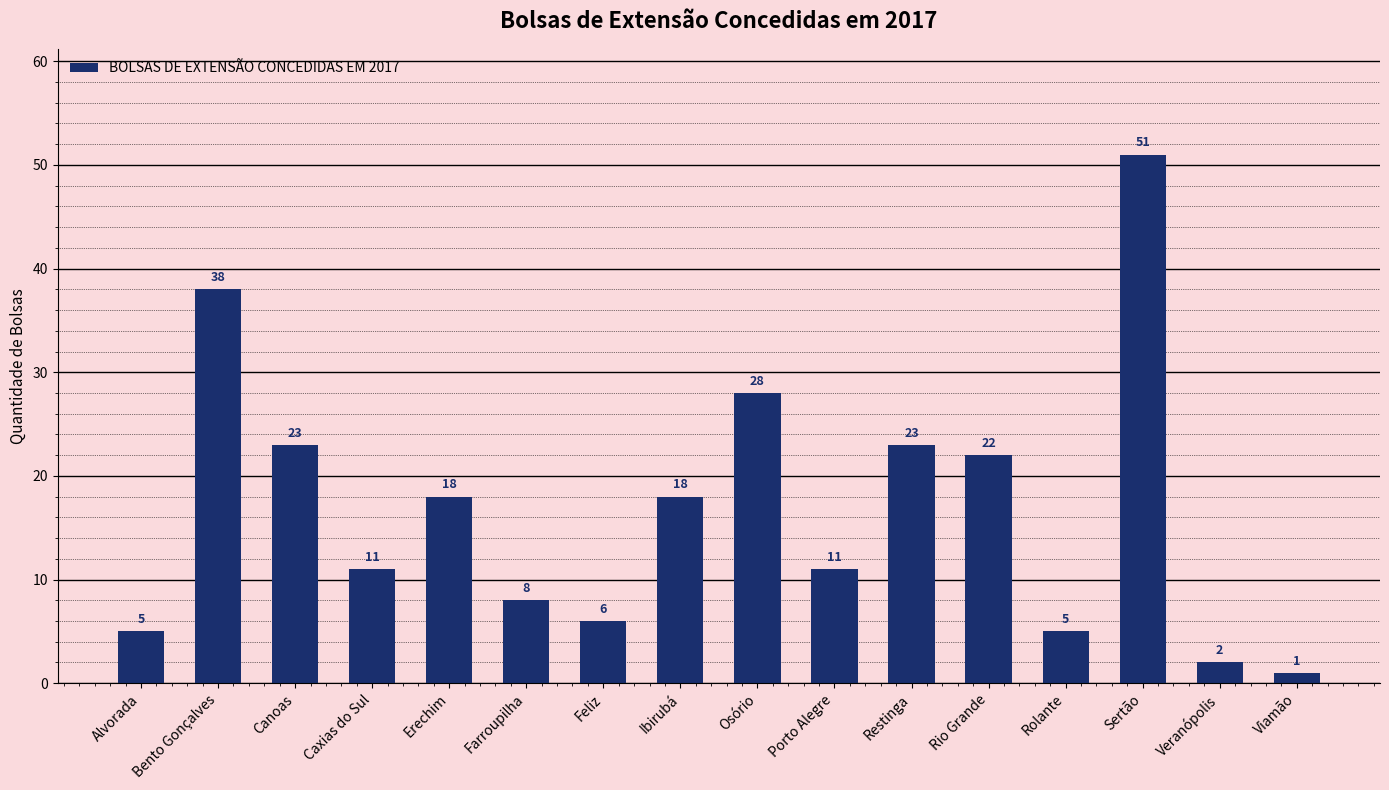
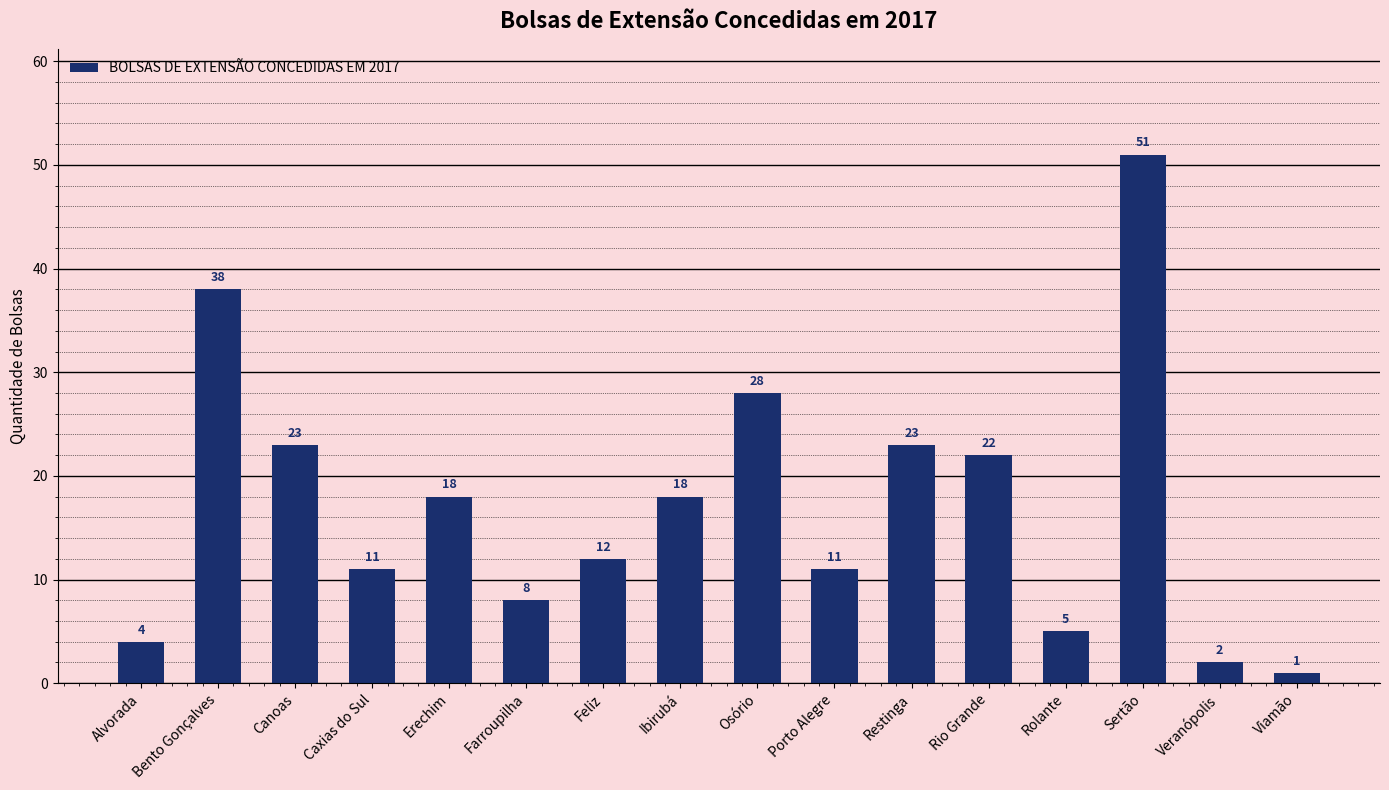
  {
-   "Alvorada": 5,
+   "Alvorada": 4,
    "Bento Gonçalves": 38,
    "Canoas": 23,
    "Caxias do Sul": 11,
    "Erechim": 18,
    "Farroupilha": 8,
-   "Feliz": 6,
+   "Feliz": 12,
    "Ibirubá": 18,
    "Osório": 28,
    "Porto Alegre": 11,
    "Restinga": 23,
    "Rio Grande": 22,
    "Rolante": 5,
    "Sertão": 51,
    "Veranópolis": 2,
    "Viamão": 1
  }
